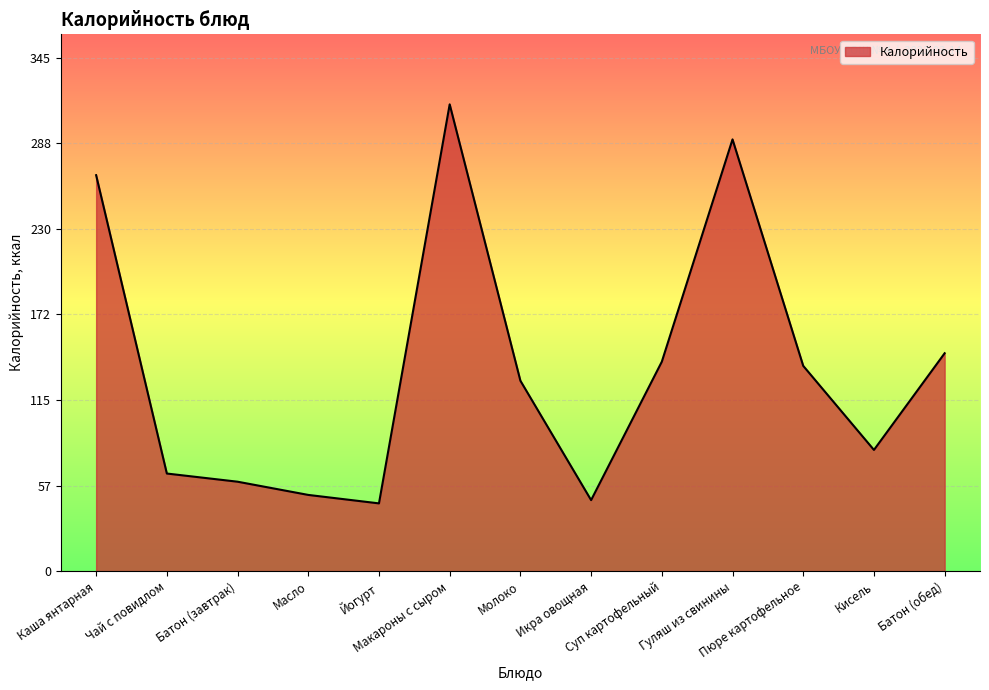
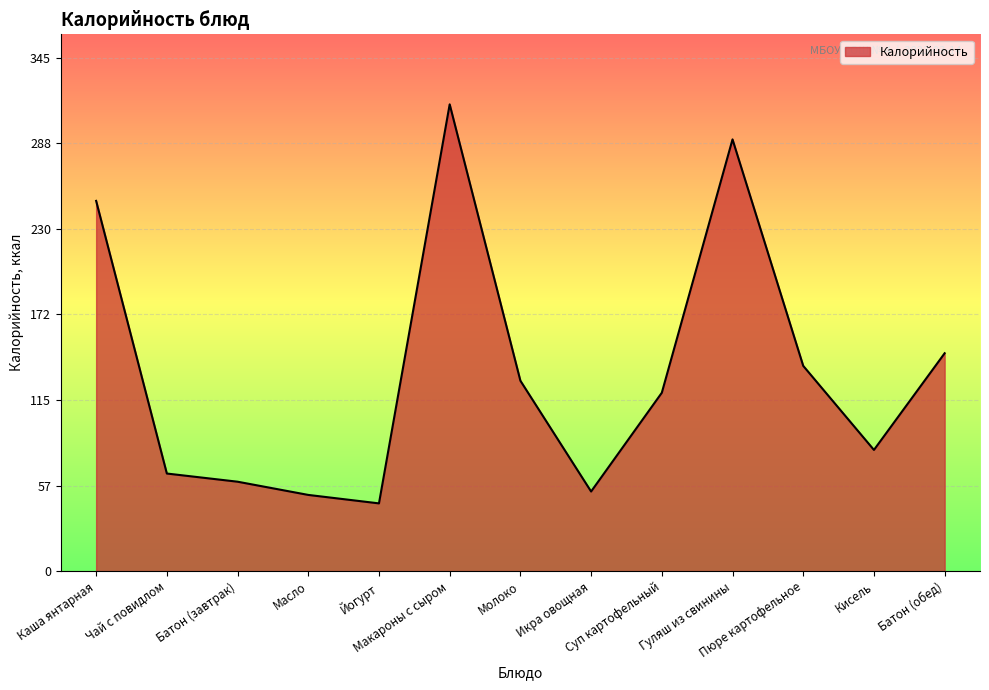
  {
-   "Каша янтарная": 267,
+   "Каша янтарная": 249,
    "Чай с повидлом": 66,
    "Батон (завтрак)": 60,
    "Масло": 51,
    "Йогурт": 46,
    "Макароны с сыром": 314,
    "Молоко": 128,
-   "Икра овощная": 48,
-   "Суп картофельный": 141,
+   "Икра овощная": 54,
+   "Суп картофельный": 120,
    "Гуляш из свинины": 291,
    "Пюре картофельное": 138,
    "Кисель": 82,
    "Батон (обед)": 147
  }
